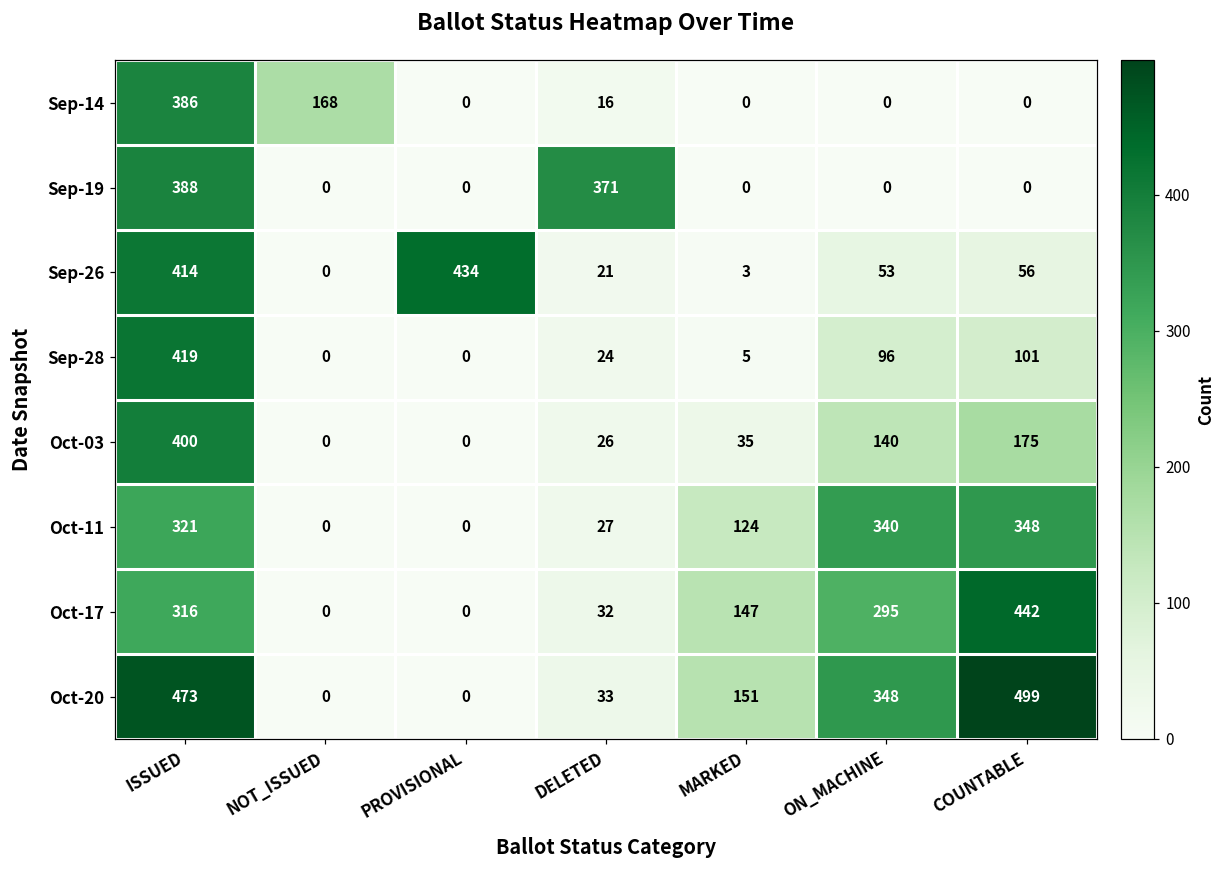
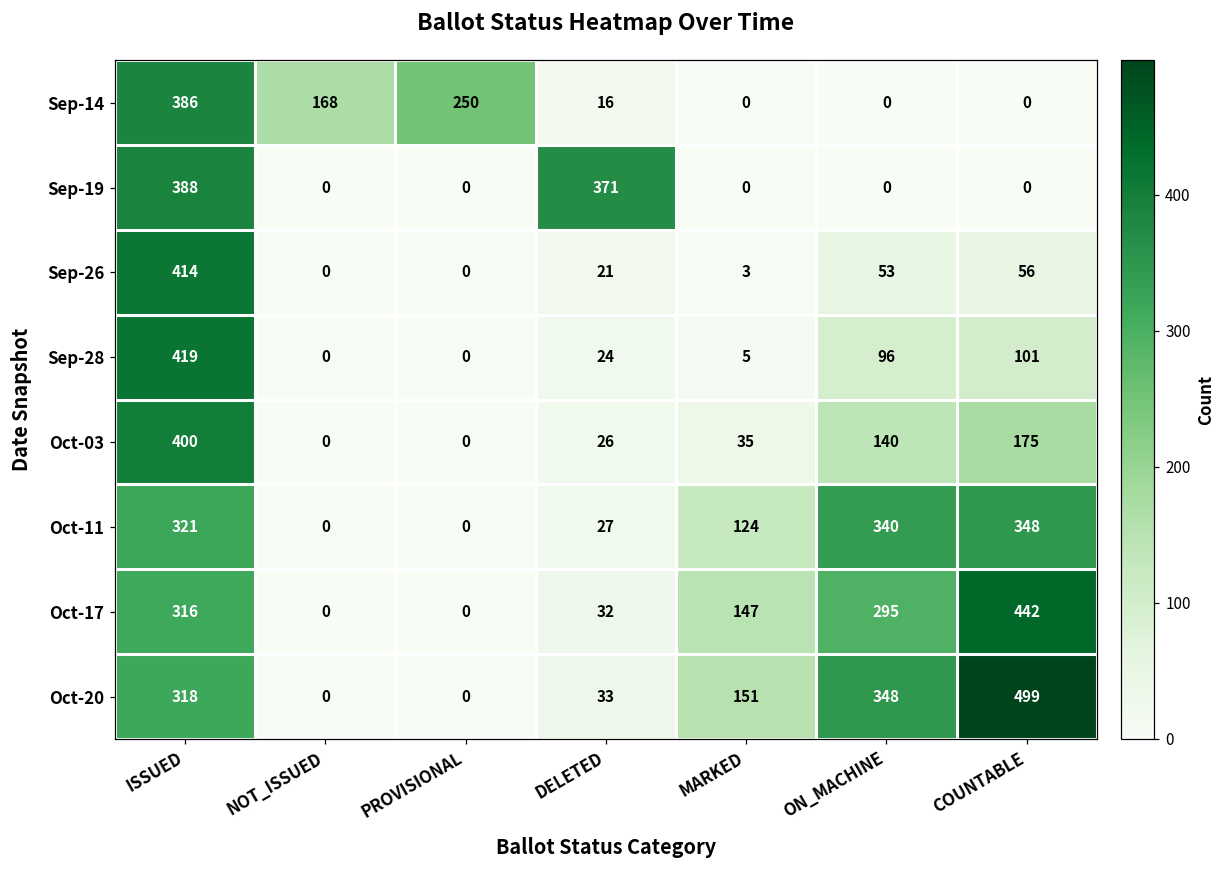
  {
    "Sep-14": {
      "ISSUED": 386,
      "NOT_ISSUED": 168,
-     "PROVISIONAL": 0,
+     "PROVISIONAL": 250,
      "DELETED": 16,
      "MARKED": 0,
      "ON_MACHINE": 0,
      "COUNTABLE": 0
    },
    "Sep-19": {
      "ISSUED": 388,
      "NOT_ISSUED": 0,
      "PROVISIONAL": 0,
      "DELETED": 371,
      "MARKED": 0,
      "ON_MACHINE": 0,
      "COUNTABLE": 0
    },
    "Sep-26": {
      "ISSUED": 414,
      "NOT_ISSUED": 0,
-     "PROVISIONAL": 434,
+     "PROVISIONAL": 0,
      "DELETED": 21,
      "MARKED": 3,
      "ON_MACHINE": 53,
      "COUNTABLE": 56
    },
    "Sep-28": {
      "ISSUED": 419,
      "NOT_ISSUED": 0,
      "PROVISIONAL": 0,
      "DELETED": 24,
      "MARKED": 5,
      "ON_MACHINE": 96,
      "COUNTABLE": 101
    },
    "Oct-03": {
      "ISSUED": 400,
      "NOT_ISSUED": 0,
      "PROVISIONAL": 0,
      "DELETED": 26,
      "MARKED": 35,
      "ON_MACHINE": 140,
      "COUNTABLE": 175
    },
    "Oct-11": {
      "ISSUED": 321,
      "NOT_ISSUED": 0,
      "PROVISIONAL": 0,
      "DELETED": 27,
      "MARKED": 124,
      "ON_MACHINE": 340,
      "COUNTABLE": 348
    },
    "Oct-17": {
      "ISSUED": 316,
      "NOT_ISSUED": 0,
      "PROVISIONAL": 0,
      "DELETED": 32,
      "MARKED": 147,
      "ON_MACHINE": 295,
      "COUNTABLE": 442
    },
    "Oct-20": {
-     "ISSUED": 473,
+     "ISSUED": 318,
      "NOT_ISSUED": 0,
      "PROVISIONAL": 0,
      "DELETED": 33,
      "MARKED": 151,
      "ON_MACHINE": 348,
      "COUNTABLE": 499
    }
  }
